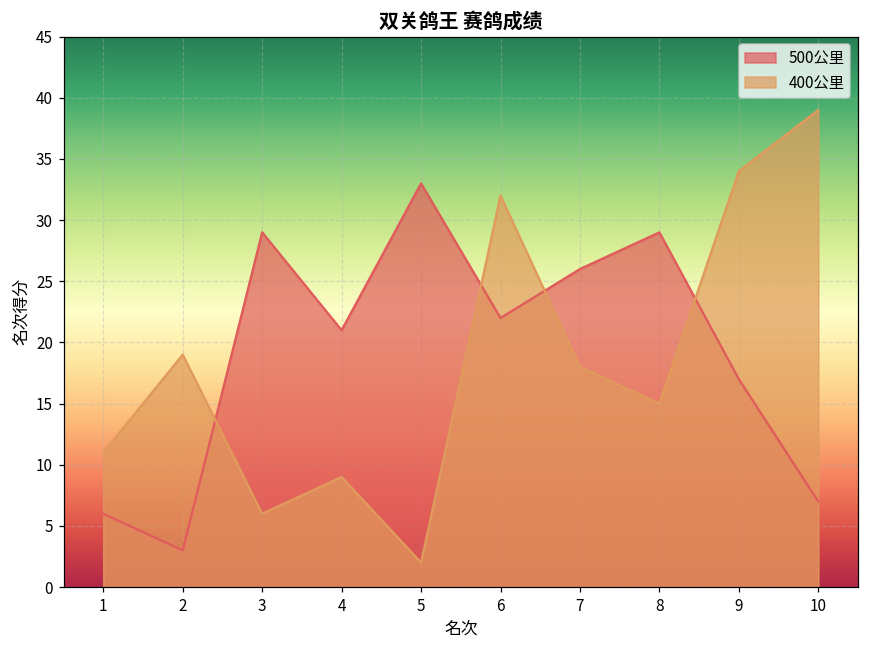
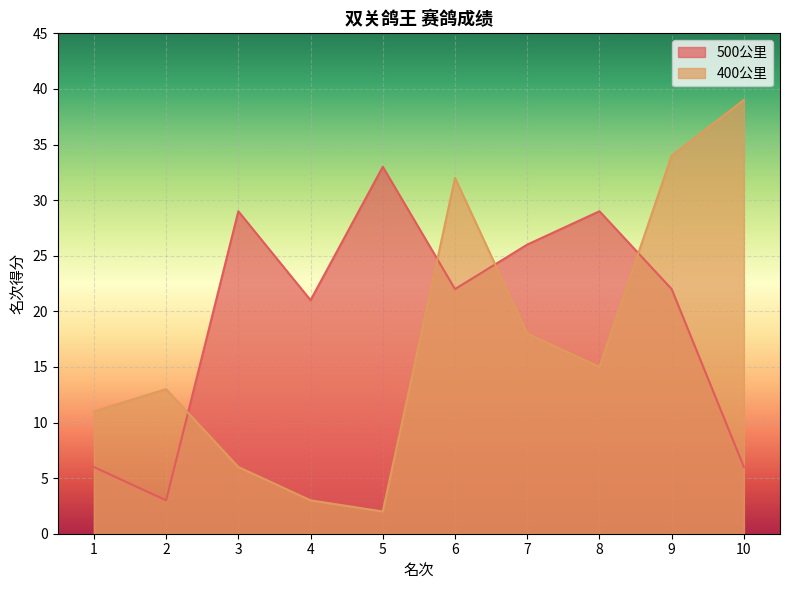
  {
    "500公里": {
      "1": 6,
      "2": 3,
      "3": 29,
      "4": 21,
      "5": 33,
      "6": 22,
      "7": 26,
      "8": 29,
-     "9": 17,
-     "10": 7
+     "9": 22,
+     "10": 6
    },
    "400公里": {
      "1": 11,
-     "2": 19,
+     "2": 13,
      "3": 6,
-     "4": 9,
+     "4": 3,
      "5": 2,
      "6": 32,
      "7": 18,
      "8": 15,
      "9": 34,
      "10": 39
    }
  }
